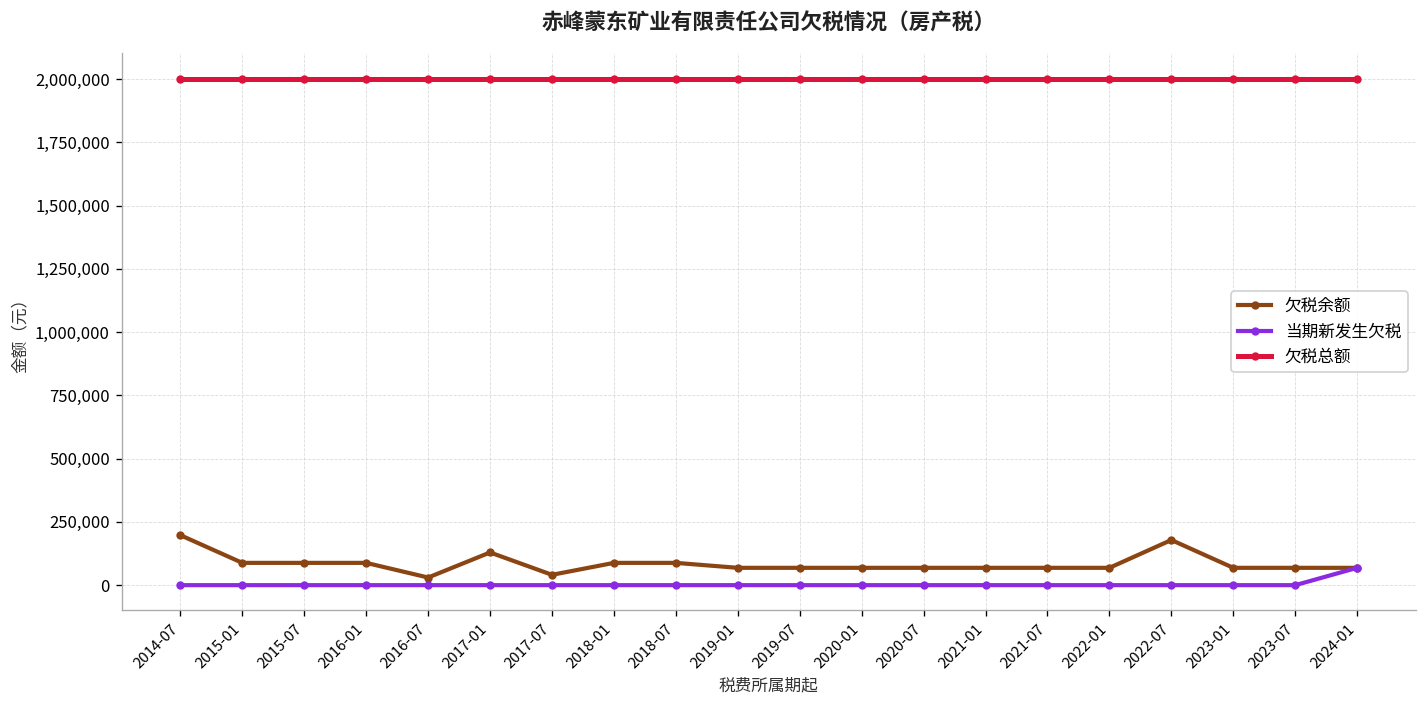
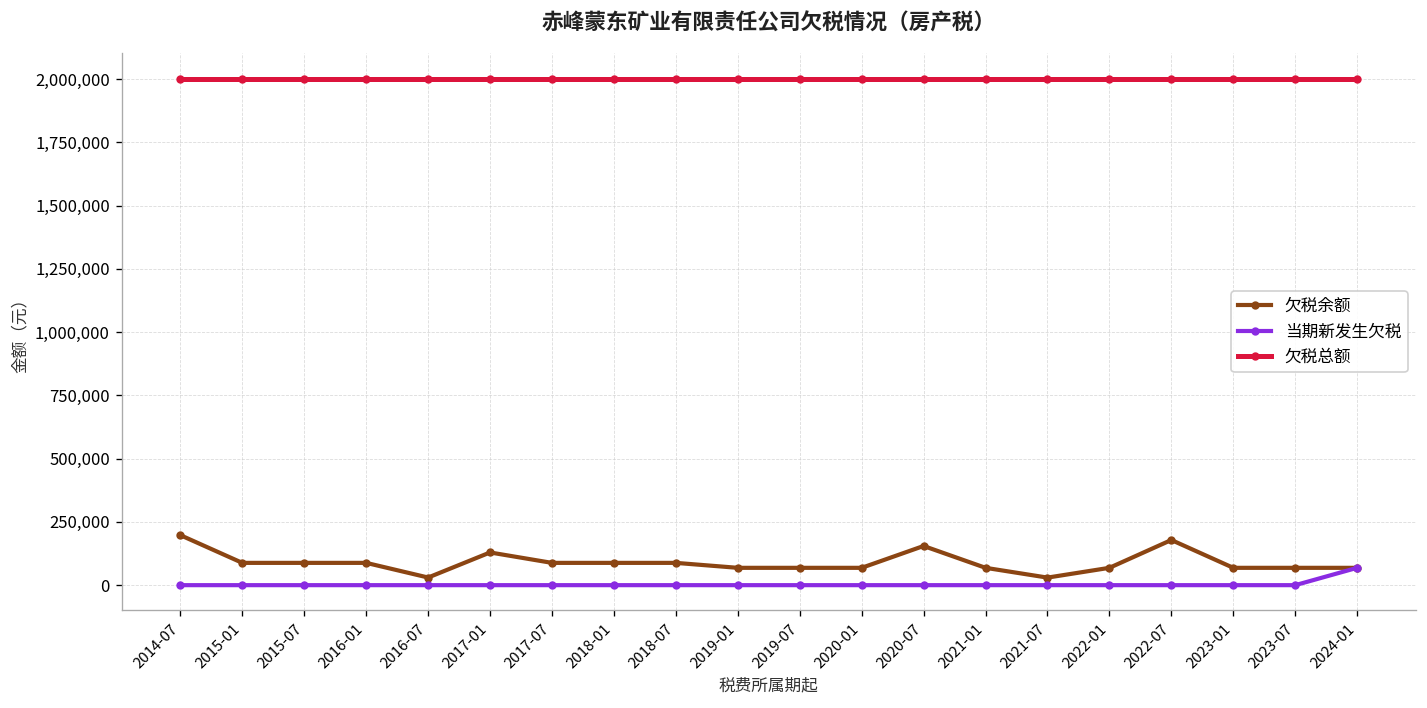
  {
    "欠税余额": {
      "2014-07": "200,000",
      "2015-01": "90,000",
      "2015-07": "90,000",
      "2016-01": "90,000",
      "2016-07": "30,000",
      "2017-01": "130,000",
-     "2017-07": "40,000",
+     "2017-07": "90,000",
      "2018-01": "90,000",
      "2018-07": "90,000",
      "2019-01": "70,000",
      "2019-07": "70,000",
      "2020-01": "70,000",
-     "2020-07": "70,000",
+     "2020-07": "150,000",
      "2021-01": "70,000",
-     "2021-07": "70,000",
+     "2021-07": "30,000",
      "2022-01": "70,000",
      "2022-07": "180,000",
      "2023-01": "70,000",
      "2023-07": "70,000"
    },
    "当期新发生欠税": {
      "2014-07": "0",
      "2015-01": "0",
      "2015-07": "0",
      "2016-01": "0",
      "2016-07": "0",
      "2017-01": "0",
      "2017-07": "0",
      "2018-01": "0",
      "2018-07": "0",
      "2019-01": "0",
      "2019-07": "0",
      "2020-01": "0",
      "2020-07": "0",
      "2021-01": "0",
      "2021-07": "0",
      "2022-01": "0",
      "2022-07": "0",
      "2023-01": "0",
      "2023-07": "0"
    },
    "欠税总额": {
      "2014-07": "2,000,000",
      "2015-01": "2,000,000",
      "2015-07": "2,000,000",
      "2016-01": "2,000,000",
      "2016-07": "2,000,000",
      "2017-01": "2,000,000",
      "2017-07": "2,000,000",
      "2018-01": "2,000,000",
      "2018-07": "2,000,000",
      "2019-01": "2,000,000",
      "2019-07": "2,000,000",
      "2020-01": "2,000,000",
      "2020-07": "2,000,000",
      "2021-01": "2,000,000",
      "2021-07": "2,000,000",
      "2022-01": "2,000,000",
      "2022-07": "2,000,000",
      "2023-01": "2,000,000",
      "2023-07": "2,000,000",
      "2024-01": "2,000,000"
    }
  }
